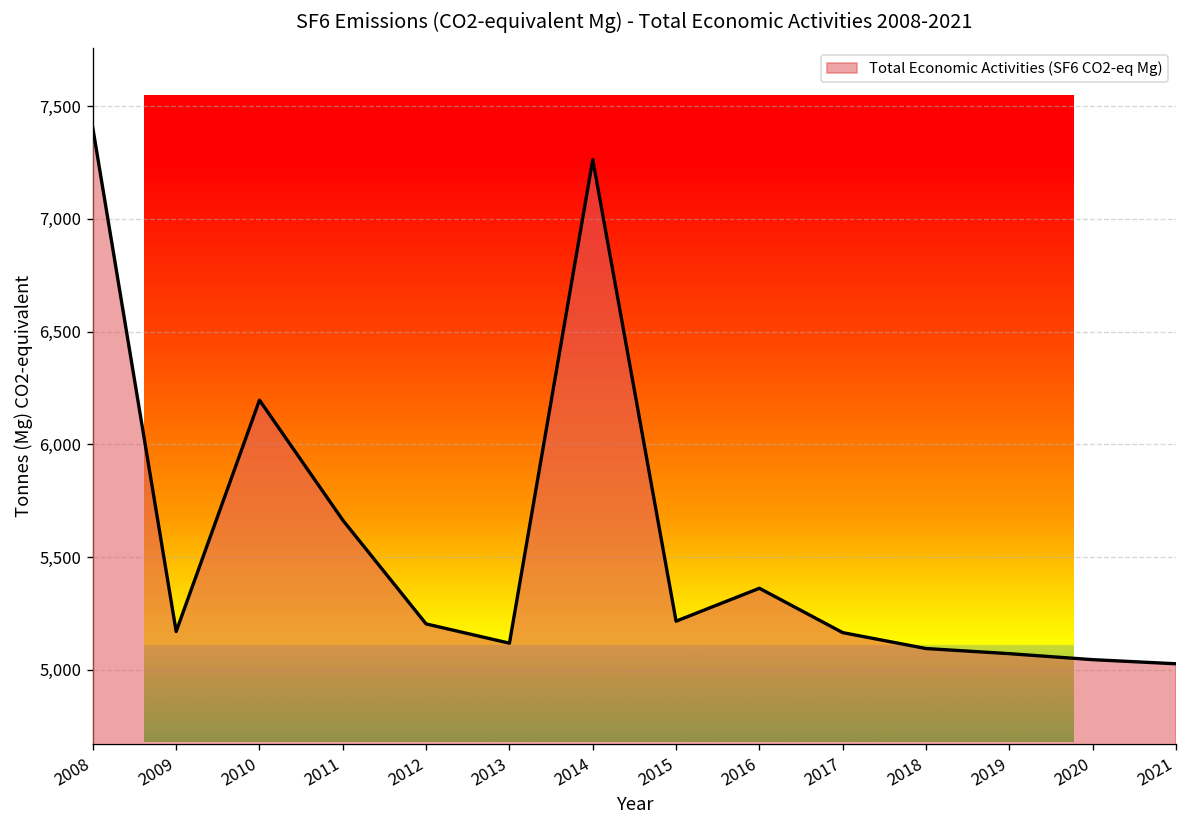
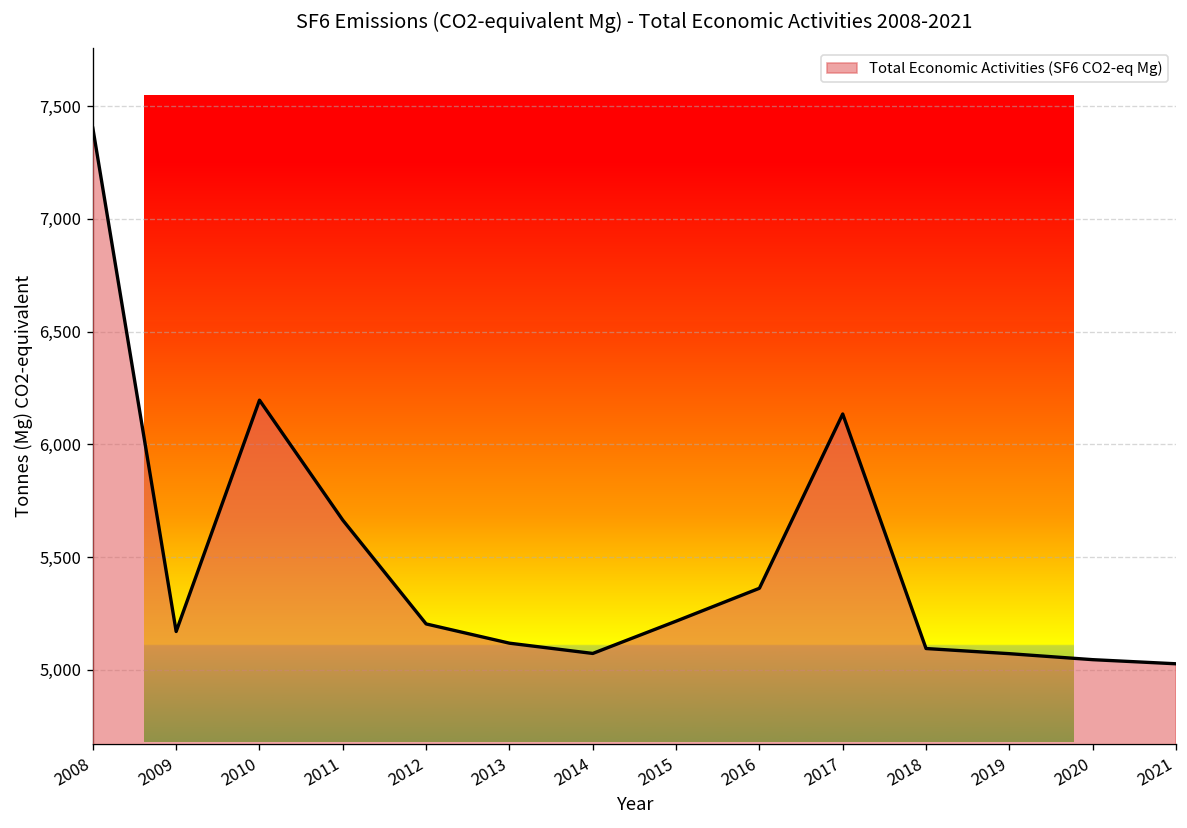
  {
    "2008": "7,400",
    "2009": "5,170",
    "2010": "6,200",
    "2011": "5,660",
    "2012": "5,200",
    "2013": "5,120",
-   "2014": "7,260",
+   "2014": "5,070",
    "2015": "5,220",
    "2016": "5,360",
-   "2017": "5,160",
+   "2017": "6,130",
    "2018": "5,090",
    "2019": "5,070",
    "2020": "5,050",
    "2021": "5,030"
  }
